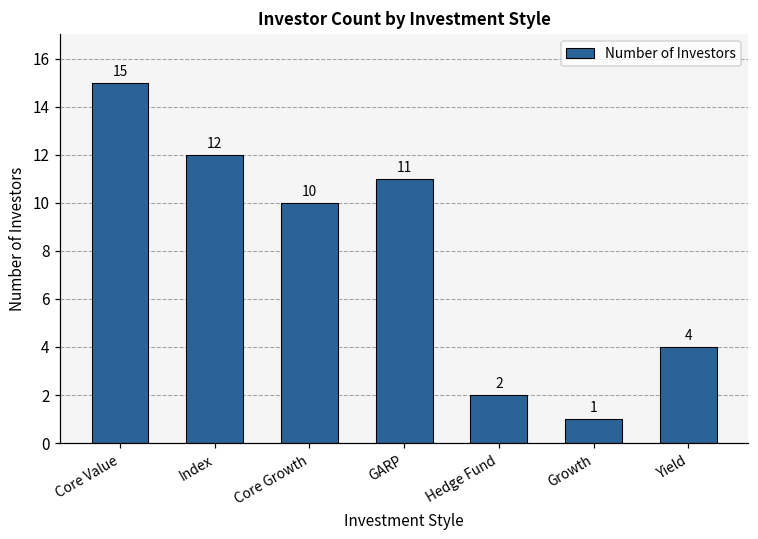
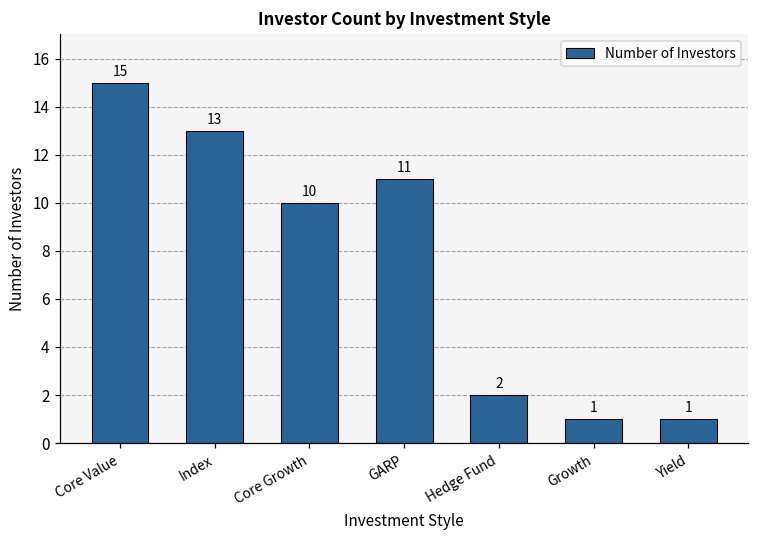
  {
    "Core Value": 15,
-   "Index": 12,
+   "Index": 13,
    "Core Growth": 10,
    "GARP": 11,
    "Hedge Fund": 2,
    "Growth": 1,
-   "Yield": 4
+   "Yield": 1
  }
